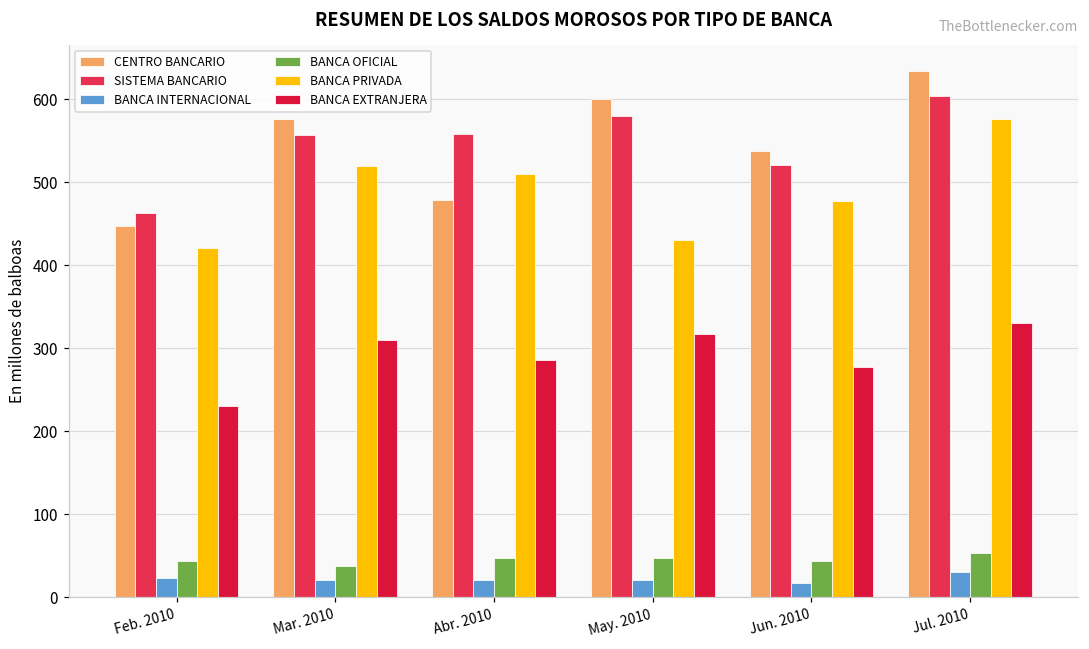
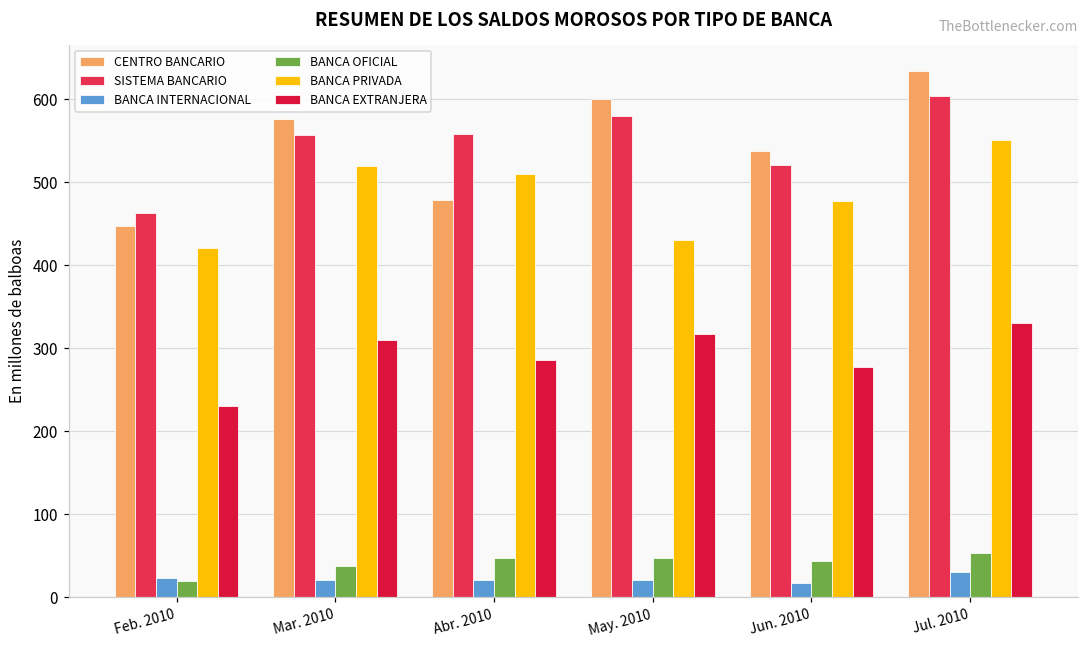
  {
    "CENTRO BANCARIO": {
      "Feb. 2010": 450,
      "Mar. 2010": 580,
      "Abr. 2010": 480,
      "May. 2010": 600,
      "Jun. 2010": 540,
      "Jul. 2010": 630
    },
    "BANCA INTERNACIONAL": {
      "Feb. 2010": 20,
      "Mar. 2010": 20,
      "Abr. 2010": 20,
      "May. 2010": 20,
      "Jun. 2010": 20,
      "Jul. 2010": 30
    },
    "BANCA OFICIAL": {
-     "Feb. 2010": 40,
+     "Feb. 2010": 20,
      "Mar. 2010": 40,
      "Abr. 2010": 50,
      "May. 2010": 50,
      "Jun. 2010": 40,
      "Jul. 2010": 50
    },
    "BANCA PRIVADA": {
      "Feb. 2010": 420,
      "Mar. 2010": 520,
      "Abr. 2010": 510,
      "May. 2010": 430,
      "Jun. 2010": 480,
-     "Jul. 2010": 580
+     "Jul. 2010": 550
    }
  }
